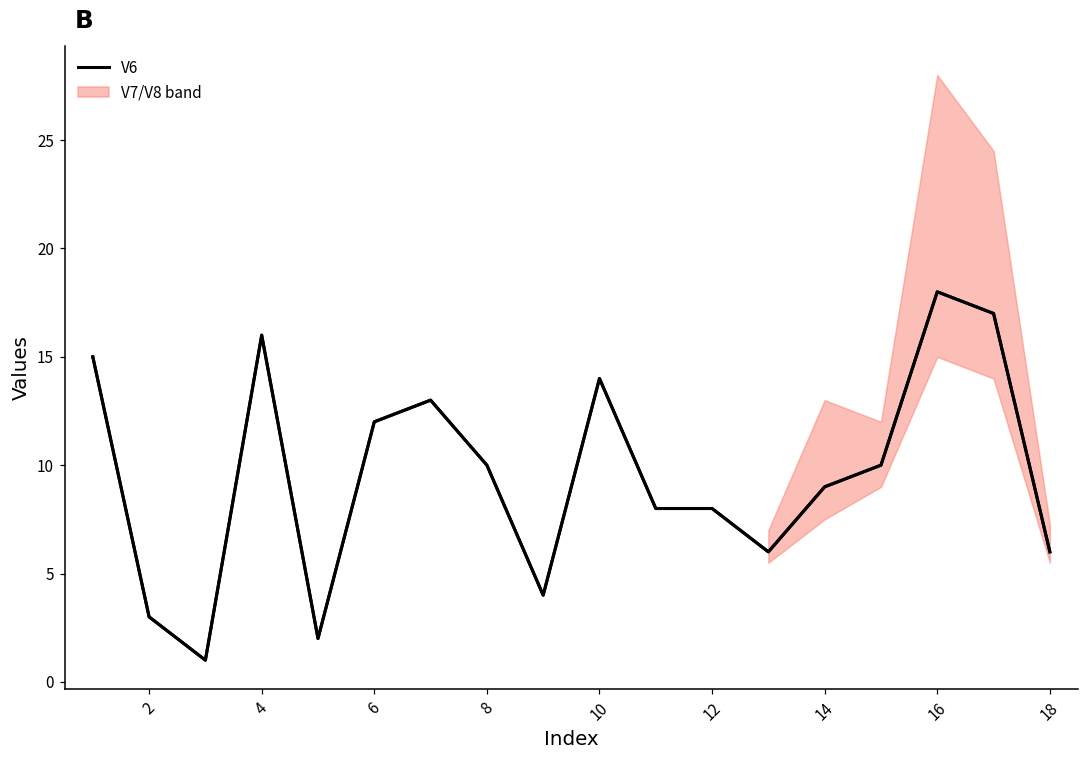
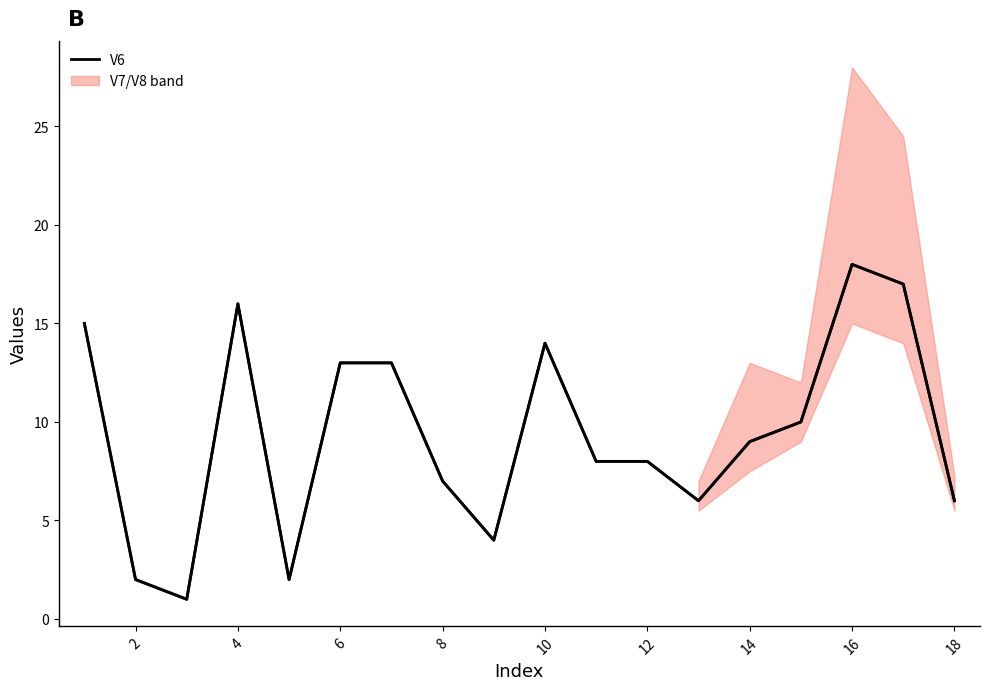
  {
    "V6": {
-     "2": 3,
+     "2": 2,
      "4": 16,
-     "6": 12,
-     "8": 10,
+     "6": 13,
+     "8": 7,
      "10": 14,
      "12": 8,
      "14": 9,
      "16": 18,
      "18": 6
    }
  }
